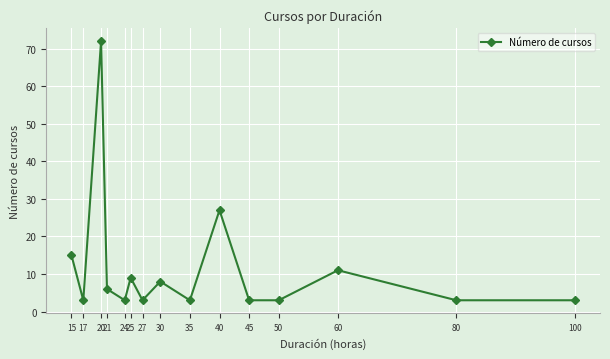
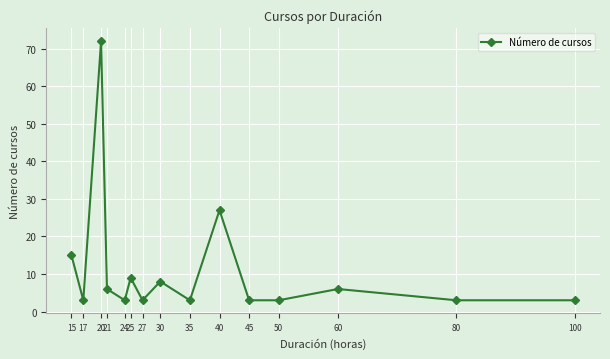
  {
    "15": 15,
    "17": 3,
    "27": 3,
    "30": 8,
    "35": 3,
    "40": 27,
    "45": 3,
    "50": 3,
-   "60": 11,
+   "60": 6,
    "80": 3,
    "100": 3
  }
